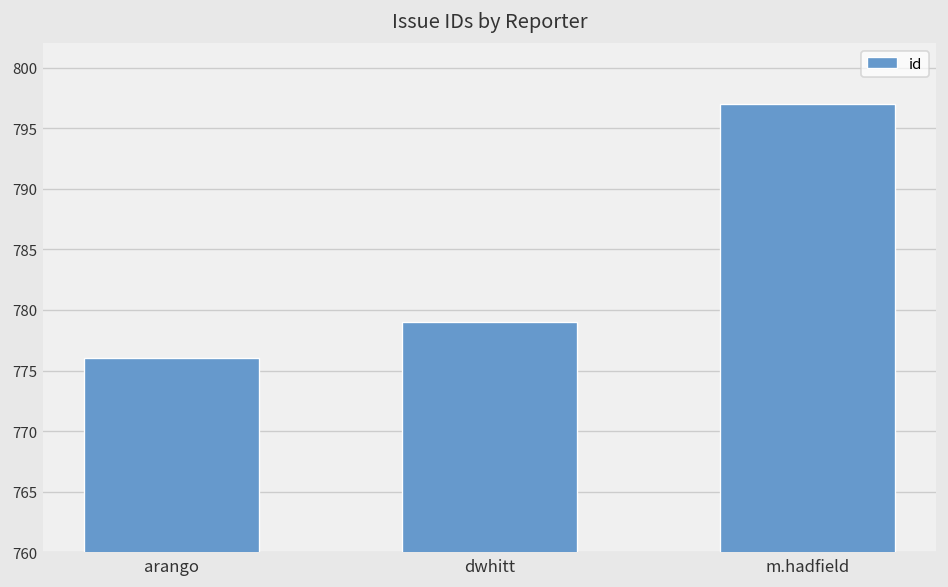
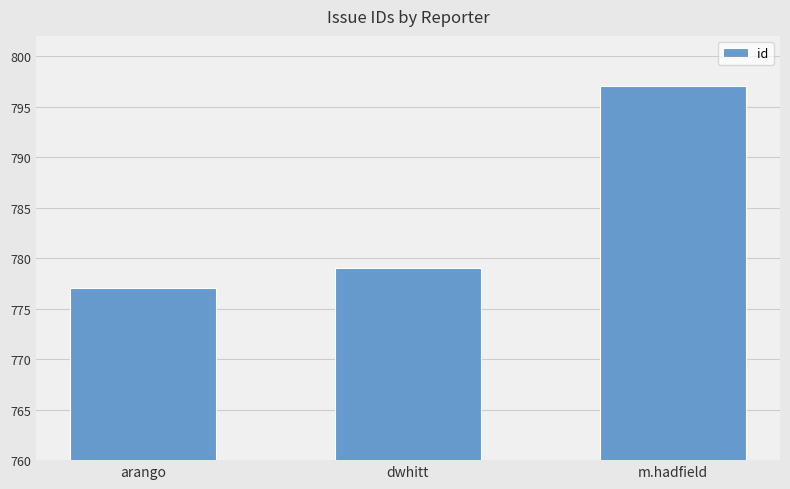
  {
-   "arango": 776,
+   "arango": 777,
    "dwhitt": 779,
    "m.hadfield": 797
  }
